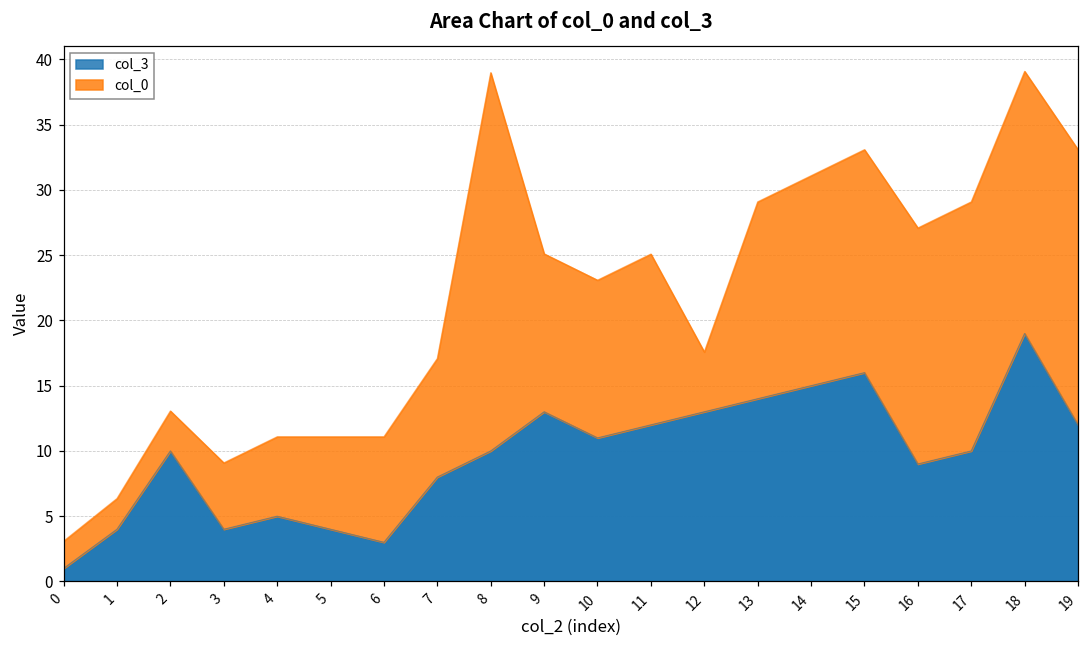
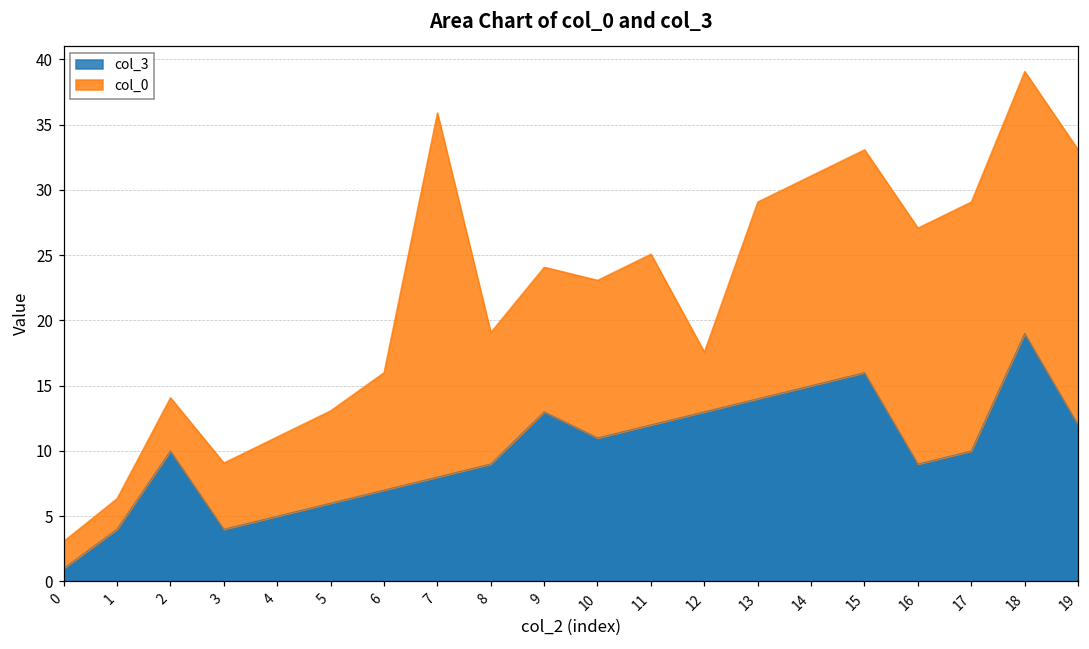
  {
    "col_3": {
      "0": 1,
      "1": 4,
      "2": 10,
      "3": 4,
      "4": 5,
-     "5": 4,
-     "6": 3,
+     "5": 6,
+     "6": 7,
      "7": 8,
-     "8": 10,
+     "8": 9,
      "9": 13,
      "10": 11,
      "11": 12,
      "12": 13,
      "13": 14,
      "14": 15,
      "15": 16,
      "16": 9,
      "17": 10,
      "18": 19,
      "19": 12
    },
    "col_0": {
      "0": 2.1,
      "1": 2.4,
-     "2": 3.1,
+     "2": 4.1,
      "3": 5.1,
      "4": 6.1,
      "5": 7.1,
-     "6": 8.1,
-     "7": 9.1,
-     "8": 29.0,
-     "9": 12.1,
+     "6": 9.0,
+     "7": 27.9,
+     "8": 10.1,
+     "9": 11.1,
      "10": 12.1,
      "11": 13.1,
      "12": 4.6,
      "13": 15.1,
      "14": 16.1,
      "15": 17.1,
      "16": 18.1,
      "17": 19.1,
      "18": 20.1,
      "19": 21.1
    }
  }
